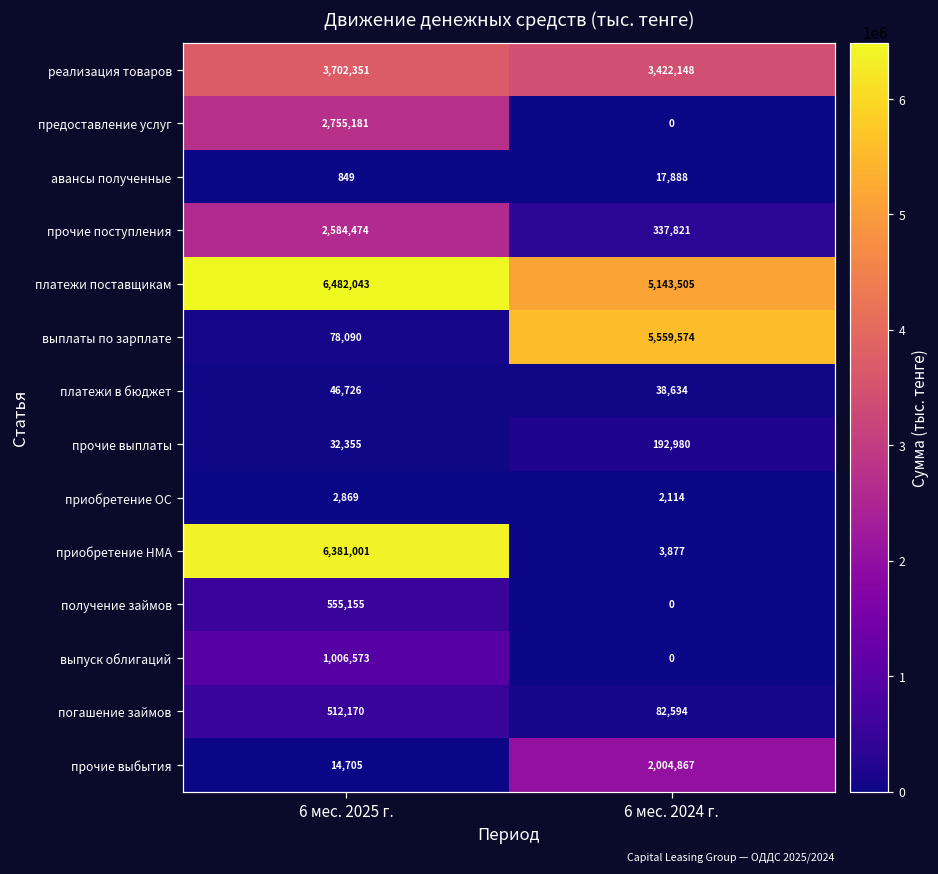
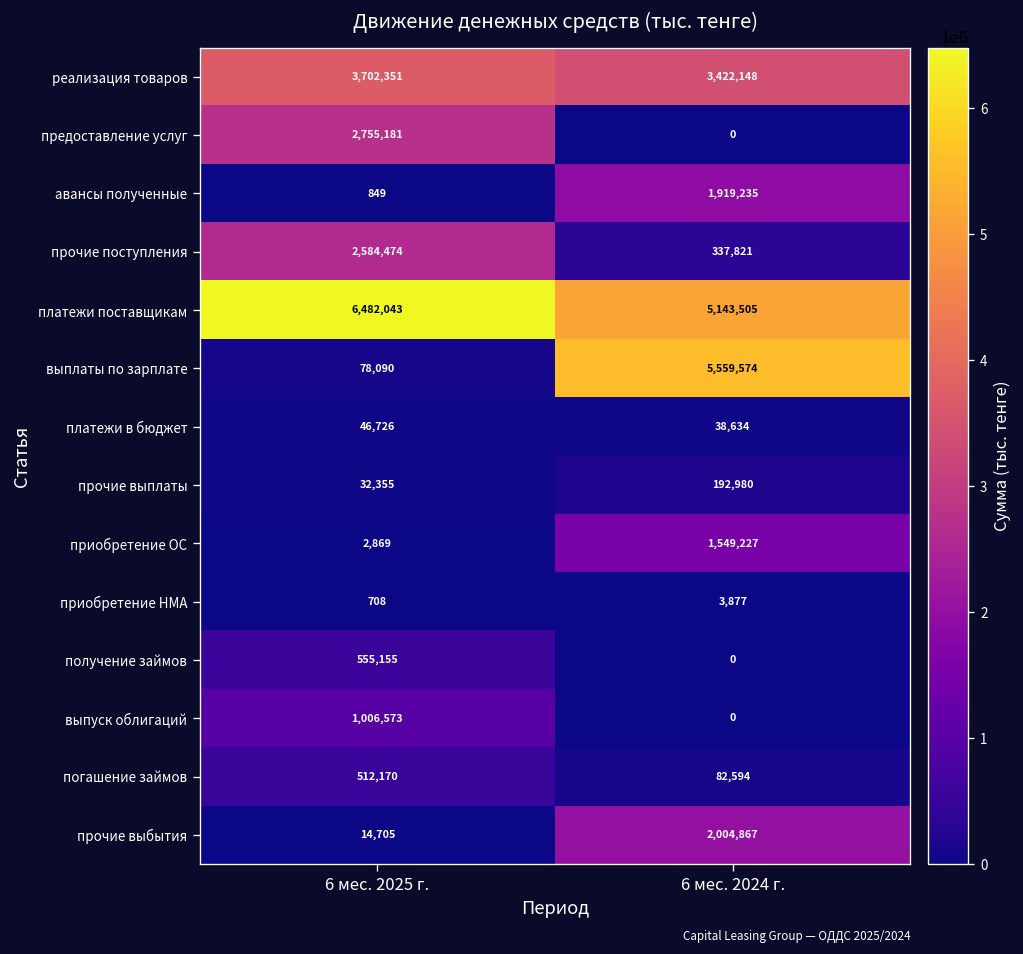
  {
    "реализация товаров": {
      "6 мес. 2025 г.": "3,702,351",
      "6 мес. 2024 г.": "3,422,148"
    },
    "предоставление услуг": {
      "6 мес. 2025 г.": "2,755,181",
      "6 мес. 2024 г.": "0"
    },
    "авансы полученные": {
      "6 мес. 2025 г.": "849",
-     "6 мес. 2024 г.": "17,888"
+     "6 мес. 2024 г.": "1,919,235"
    },
    "прочие поступления": {
      "6 мес. 2025 г.": "2,584,474",
      "6 мес. 2024 г.": "337,821"
    },
    "платежи поставщикам": {
      "6 мес. 2025 г.": "6,482,043",
      "6 мес. 2024 г.": "5,143,505"
    },
    "выплаты по зарплате": {
      "6 мес. 2025 г.": "78,090",
      "6 мес. 2024 г.": "5,559,574"
    },
    "платежи в бюджет": {
      "6 мес. 2025 г.": "46,726",
      "6 мес. 2024 г.": "38,634"
    },
    "прочие выплаты": {
      "6 мес. 2025 г.": "32,355",
      "6 мес. 2024 г.": "192,980"
    },
    "приобретение ОС": {
      "6 мес. 2025 г.": "2,869",
-     "6 мес. 2024 г.": "2,114"
+     "6 мес. 2024 г.": "1,549,227"
    },
    "приобретение НМА": {
-     "6 мес. 2025 г.": "6,381,001",
+     "6 мес. 2025 г.": "708",
      "6 мес. 2024 г.": "3,877"
    },
    "получение займов": {
      "6 мес. 2025 г.": "555,155",
      "6 мес. 2024 г.": "0"
    },
    "выпуск облигаций": {
      "6 мес. 2025 г.": "1,006,573",
      "6 мес. 2024 г.": "0"
    },
    "погашение займов": {
      "6 мес. 2025 г.": "512,170",
      "6 мес. 2024 г.": "82,594"
    },
    "прочие выбытия": {
      "6 мес. 2025 г.": "14,705",
      "6 мес. 2024 г.": "2,004,867"
    }
  }
